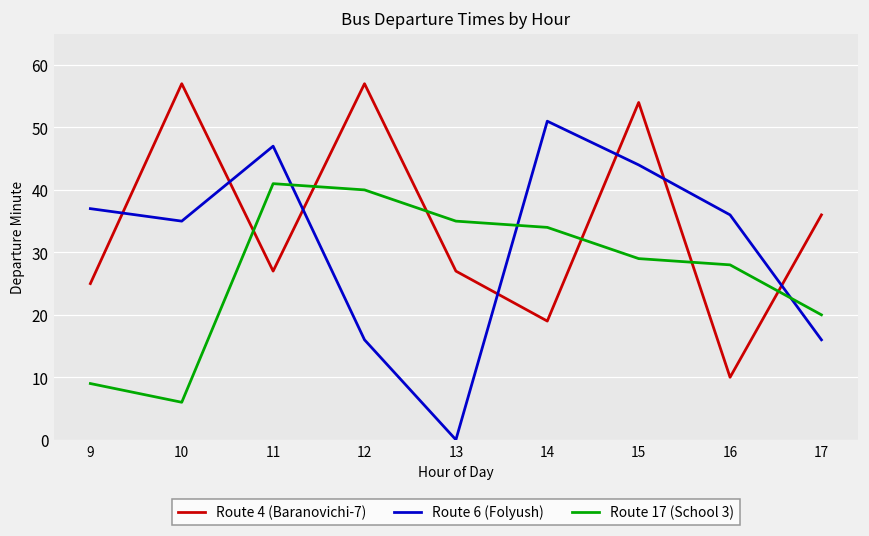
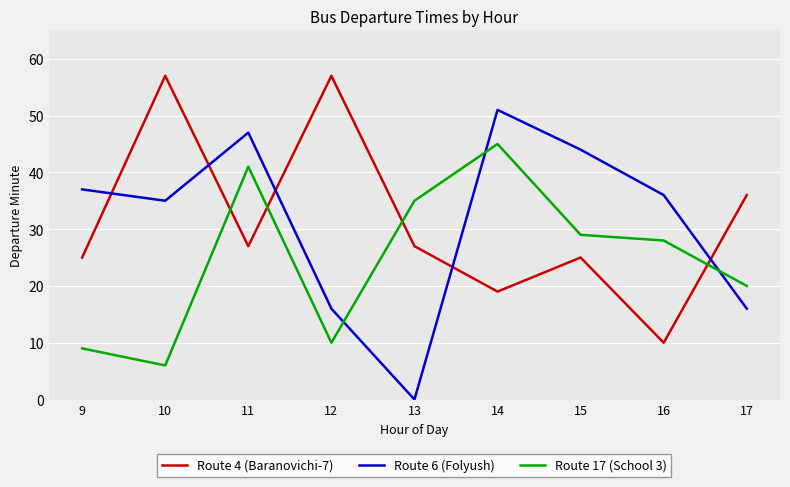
  {
    "Route 4 (Baranovichi-7)": {
      "9": 25,
      "10": 57,
      "11": 27,
      "12": 57,
      "13": 27,
      "14": 19,
-     "15": 54,
+     "15": 25,
      "16": 10,
      "17": 36
    },
    "Route 6 (Folyush)": {
      "9": 37,
      "10": 35,
      "11": 47,
      "12": 16,
      "13": 0,
      "14": 51,
      "15": 44,
      "16": 36,
      "17": 16
    },
    "Route 17 (School 3)": {
      "9": 9,
      "10": 6,
      "11": 41,
-     "12": 40,
+     "12": 10,
      "13": 35,
-     "14": 34,
+     "14": 45,
      "15": 29,
      "16": 28,
      "17": 20
    }
  }
